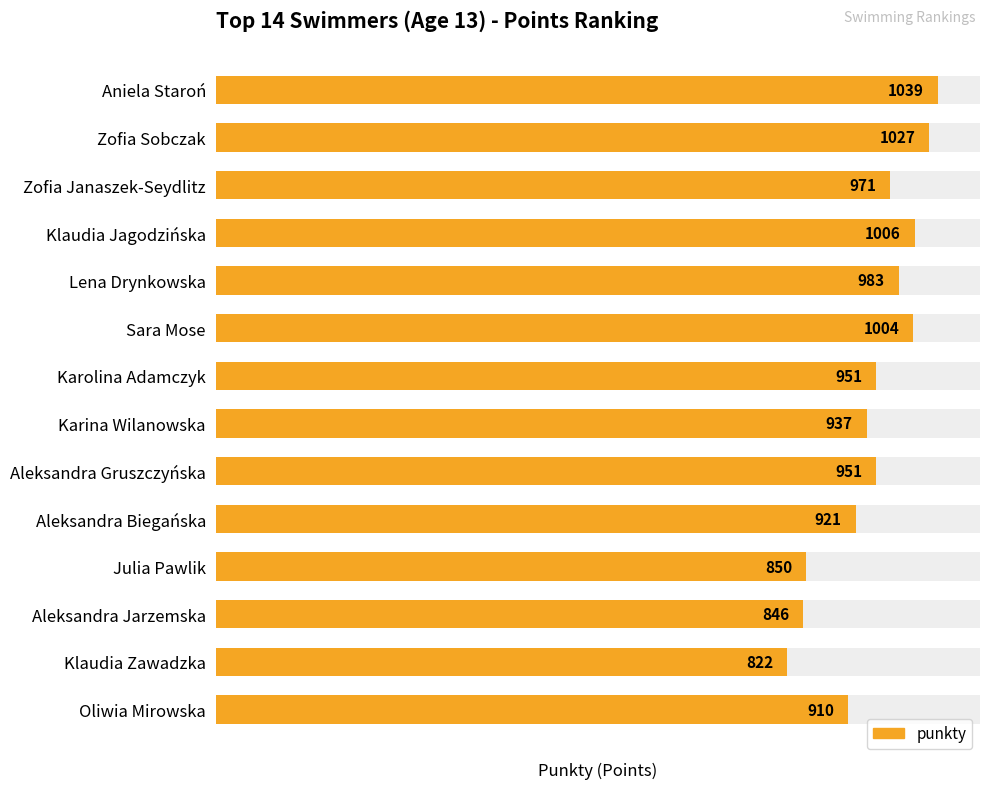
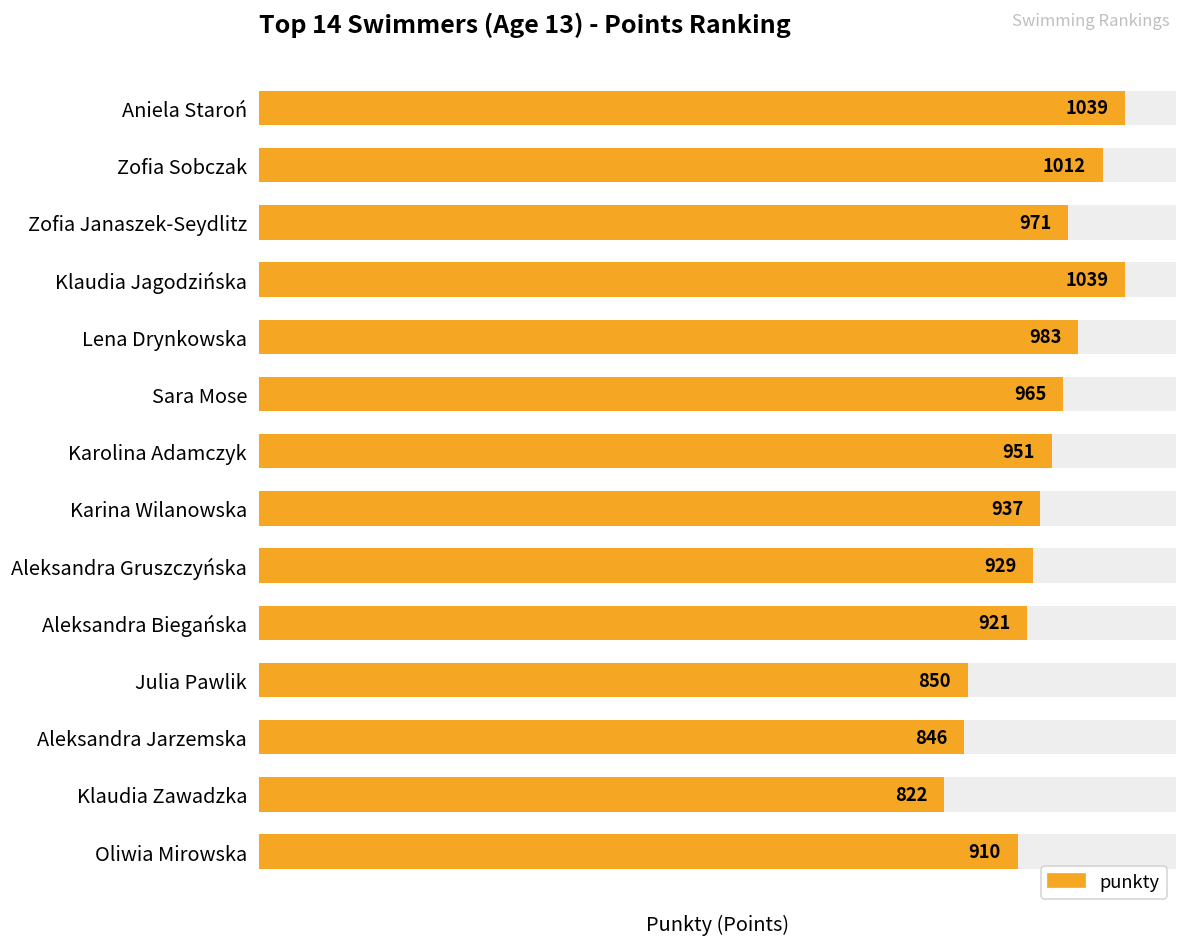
  {
    "punkty": {
-     "Zofia Sobczak": 1027,
-     "Klaudia Jagodzińska": 1006,
-     "Sara Mose": 1004,
-     "Aleksandra Gruszczyńska": 951
+     "Zofia Sobczak": 1012,
+     "Klaudia Jagodzińska": 1039,
+     "Sara Mose": 965,
+     "Aleksandra Gruszczyńska": 929
    }
  }
